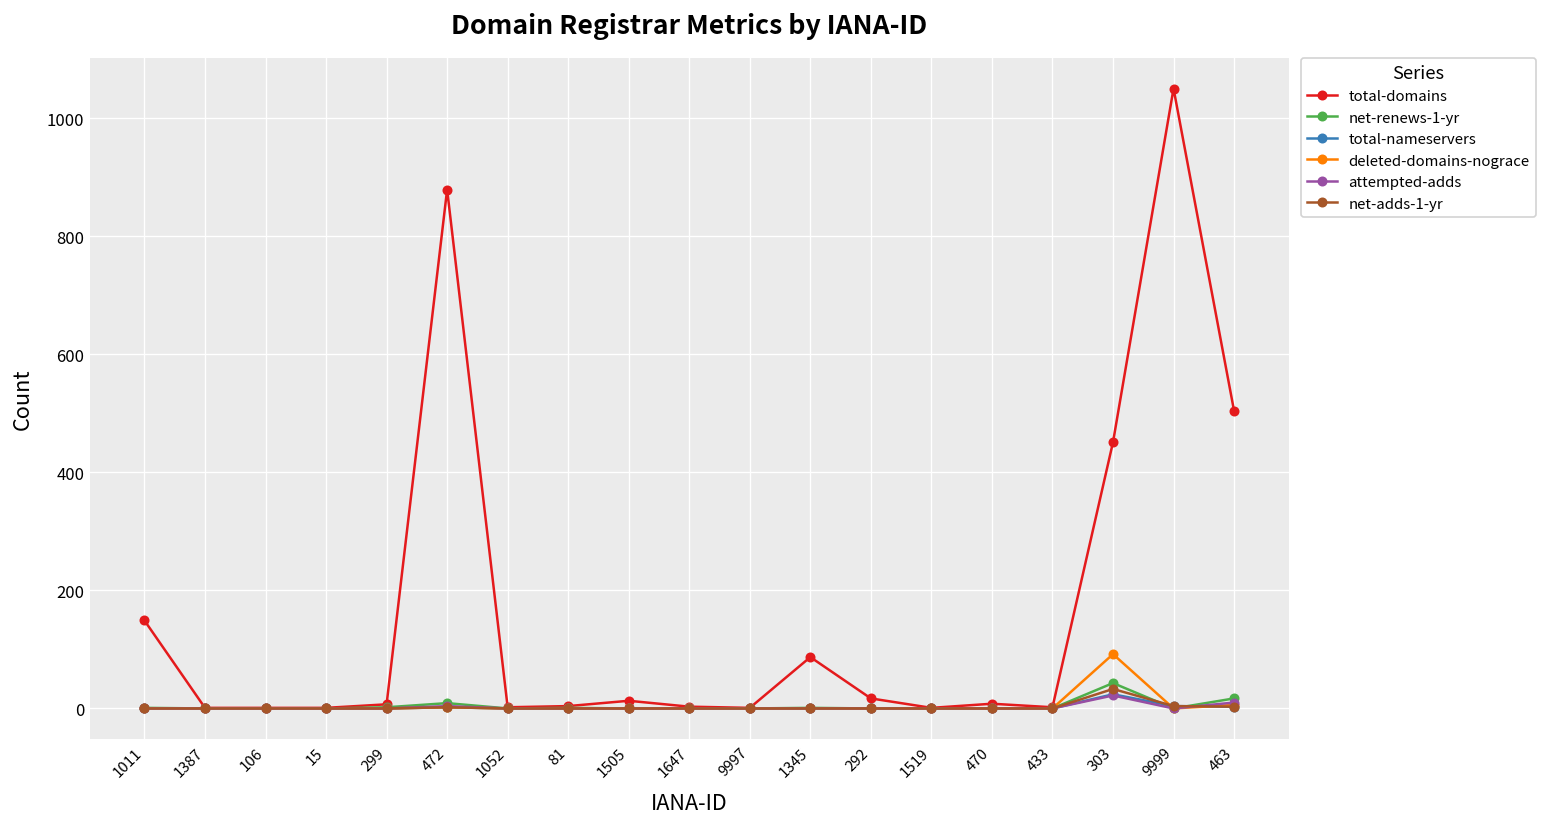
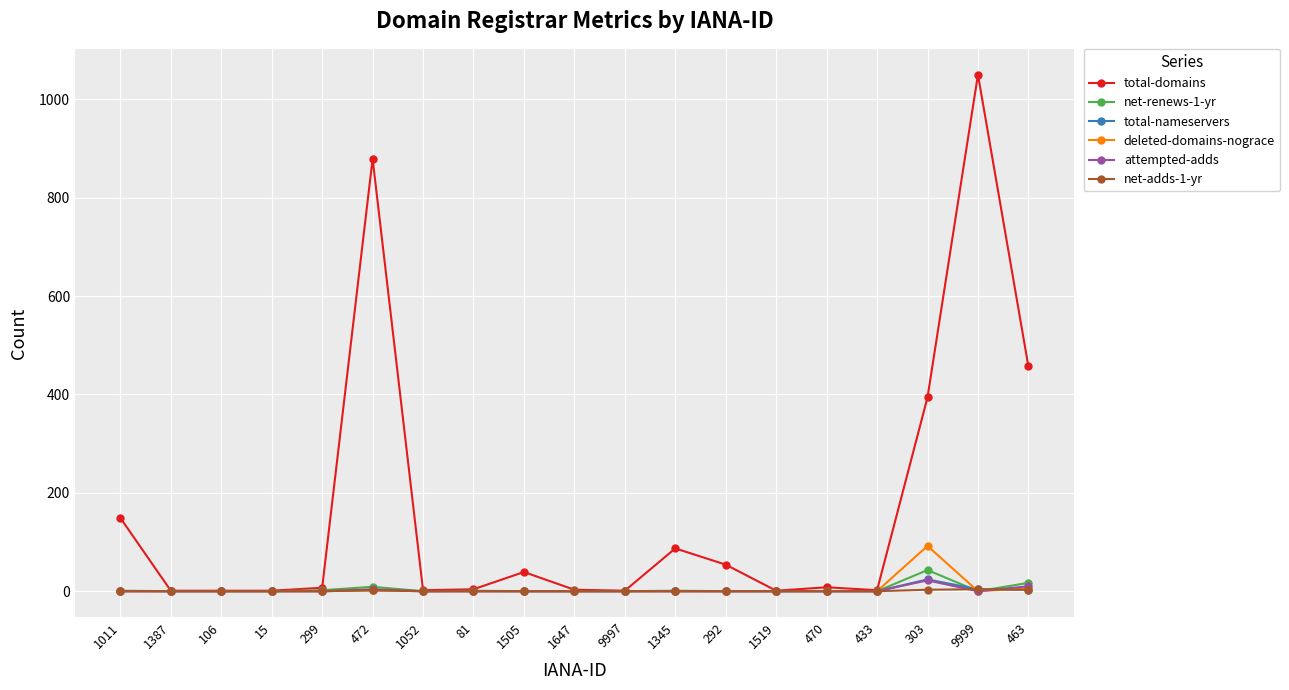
  {
    "total-domains": {
      "1011": 150,
      "472": 880,
-     "1505": 10,
+     "1505": 40,
      "1345": 90,
-     "292": 20,
+     "292": 50,
      "470": 10,
-     "303": 450,
+     "303": 390,
      "9999": 1050,
-     "463": 500
+     "463": 460
    },
    "net-renews-1-yr": {
      "303": 40,
      "463": 20
    },
    "deleted-domains-nograce": {
      "303": 90
    },
    "net-adds-1-yr": {
-     "303": 30
+     "303": 0
    }
  }
